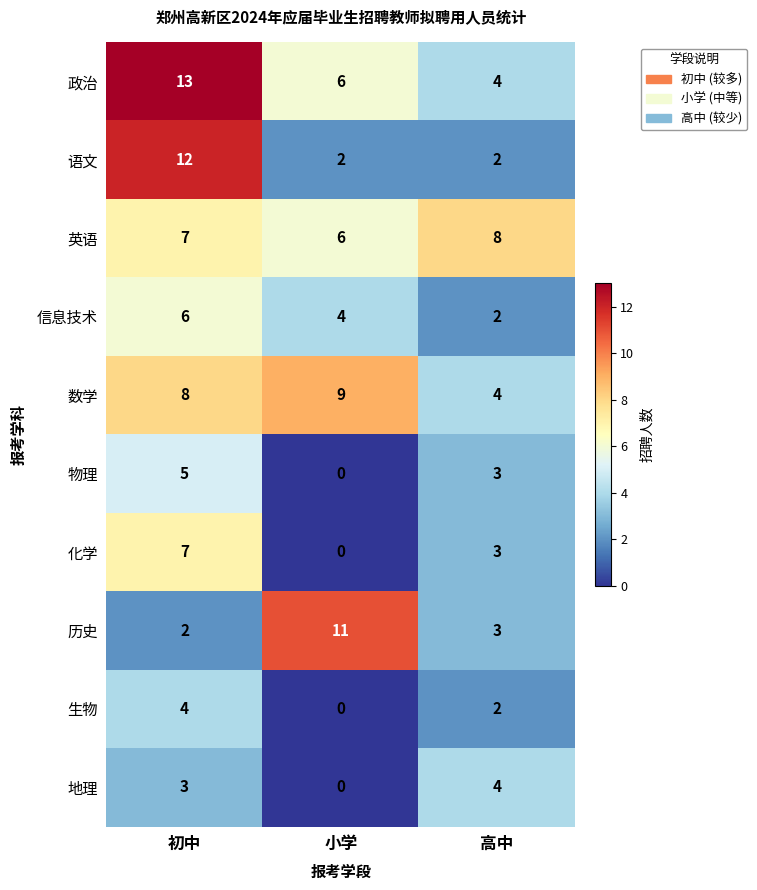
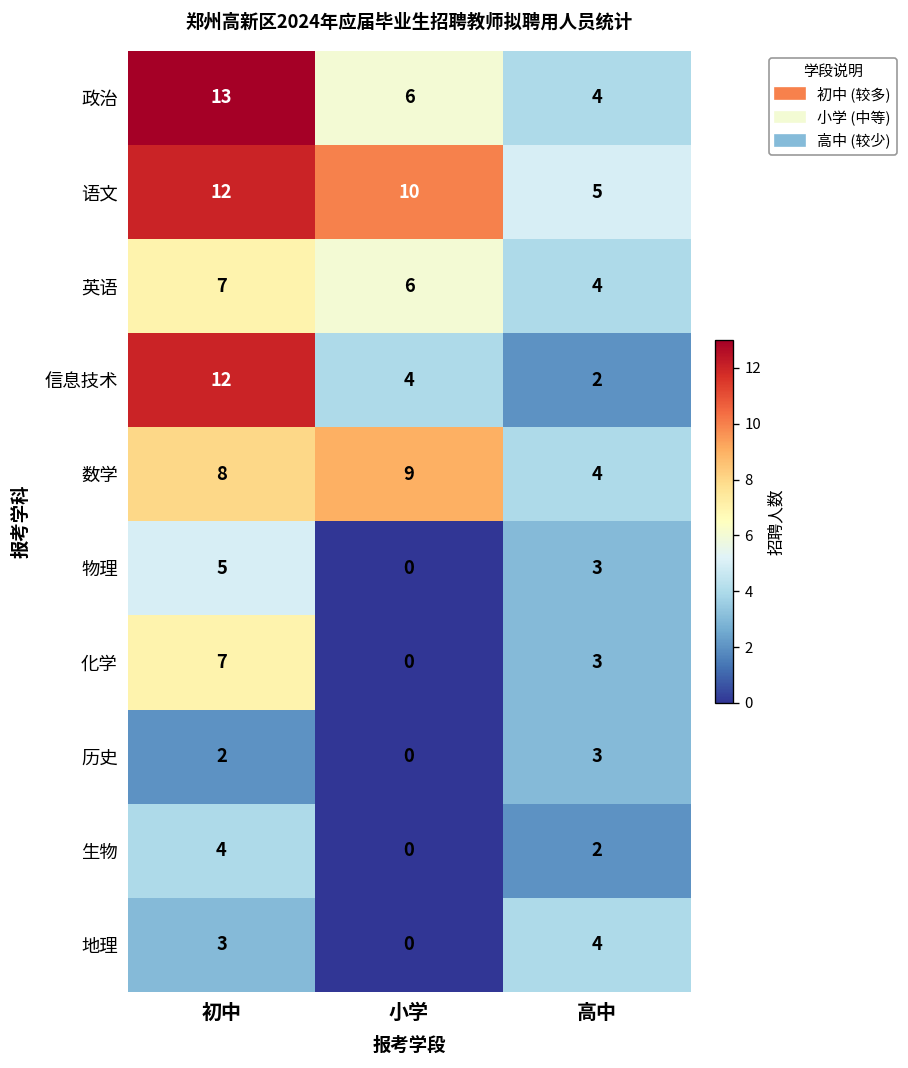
  {
    "政治": {
      "初中": 13,
      "小学": 6,
      "高中": 4
    },
    "语文": {
      "初中": 12,
-     "小学": 2,
-     "高中": 2
+     "小学": 10,
+     "高中": 5
    },
    "英语": {
      "初中": 7,
      "小学": 6,
-     "高中": 8
+     "高中": 4
    },
    "信息技术": {
-     "初中": 6,
+     "初中": 12,
      "小学": 4,
      "高中": 2
    },
    "数学": {
      "初中": 8,
      "小学": 9,
      "高中": 4
    },
    "物理": {
      "初中": 5,
      "小学": 0,
      "高中": 3
    },
    "化学": {
      "初中": 7,
      "小学": 0,
      "高中": 3
    },
    "历史": {
      "初中": 2,
-     "小学": 11,
+     "小学": 0,
      "高中": 3
    },
    "生物": {
      "初中": 4,
      "小学": 0,
      "高中": 2
    },
    "地理": {
      "初中": 3,
      "小学": 0,
      "高中": 4
    }
  }
